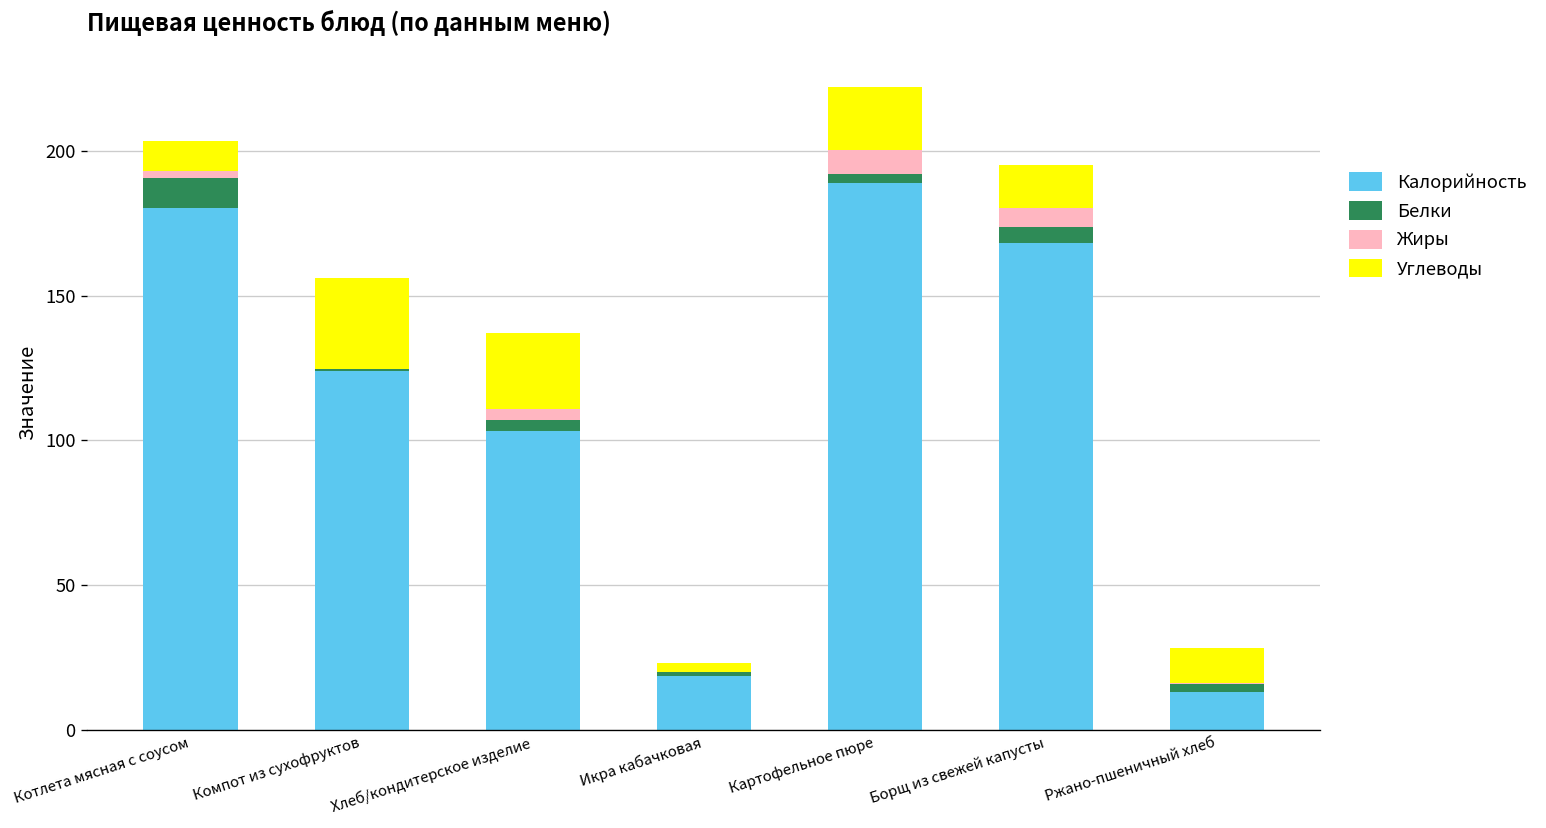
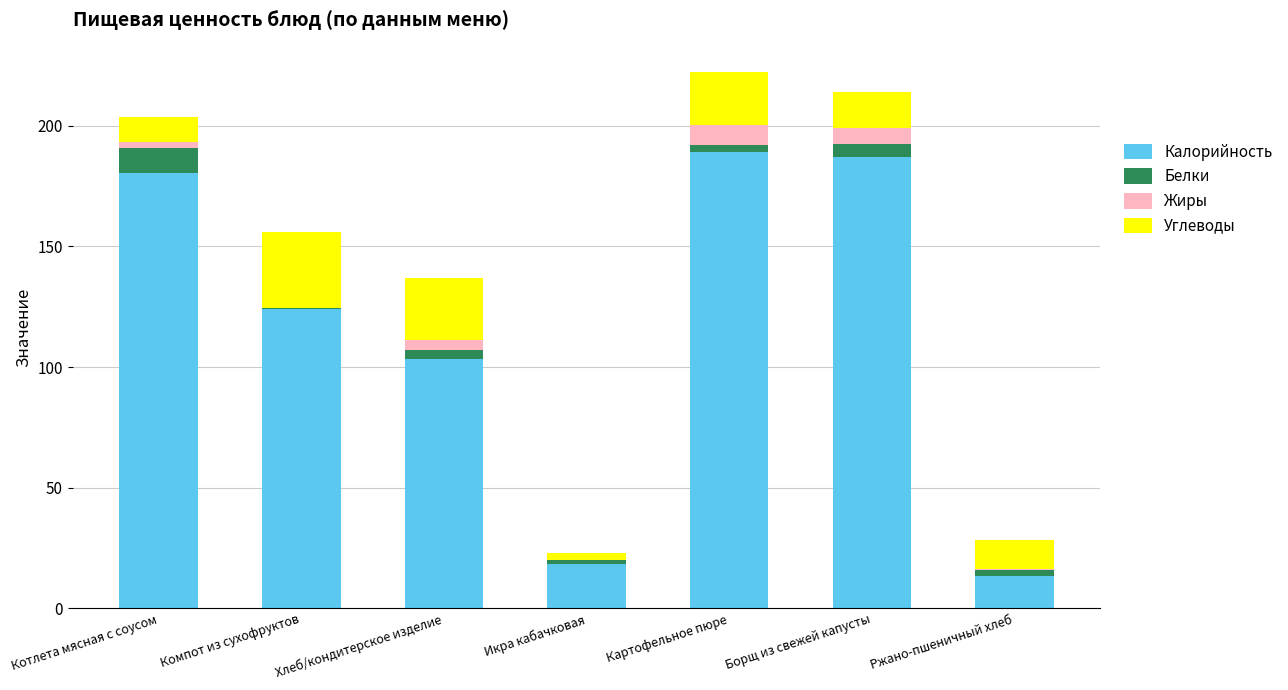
  {
    "Калорийность": {
      "Котлета мясная с соусом": 180,
      "Компот из сухофруктов": 124,
      "Хлеб/кондитерское изделие": 103,
      "Икра кабачковая": 19,
      "Картофельное пюре": 189,
-     "Борщ из свежей капусты": 168,
+     "Борщ из свежей капусты": 187,
      "Ржано-пшеничный хлеб": 13
    },
    "Белки": {
      "Котлета мясная с соусом": 10,
      "Хлеб/кондитерское изделие": 4,
      "Икра кабачковая": 2,
      "Картофельное пюре": 3,
      "Борщ из свежей капусты": 6,
      "Ржано-пшеничный хлеб": 3
    },
    "Жиры": {
      "Котлета мясная с соусом": 3,
      "Компот из сухофруктов": 0,
      "Хлеб/кондитерское изделие": 4,
      "Картофельное пюре": 8,
      "Борщ из свежей капусты": 7
    },
    "Углеводы": {
      "Котлета мясная с соусом": 10,
      "Компот из сухофруктов": 31,
      "Хлеб/кондитерское изделие": 26,
      "Икра кабачковая": 3,
      "Картофельное пюре": 22,
      "Борщ из свежей капусты": 15,
      "Ржано-пшеничный хлеб": 12
    }
  }
